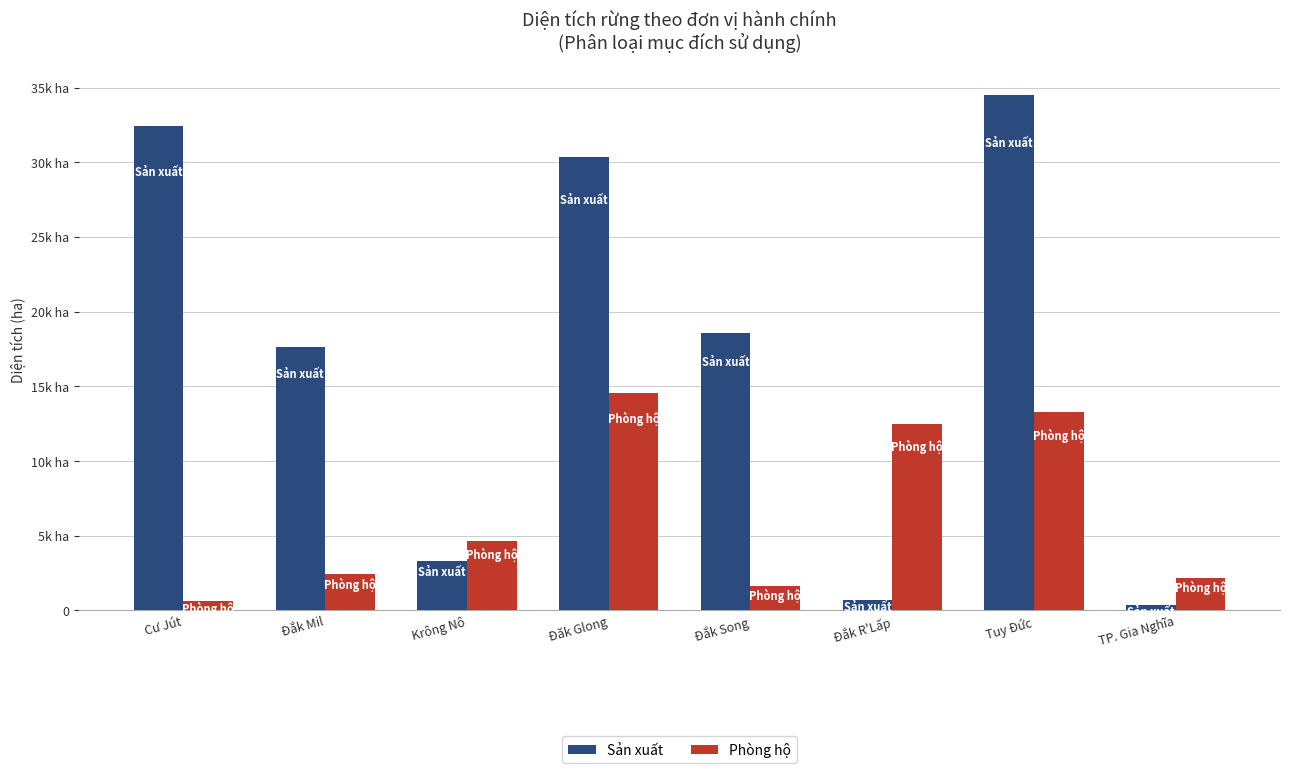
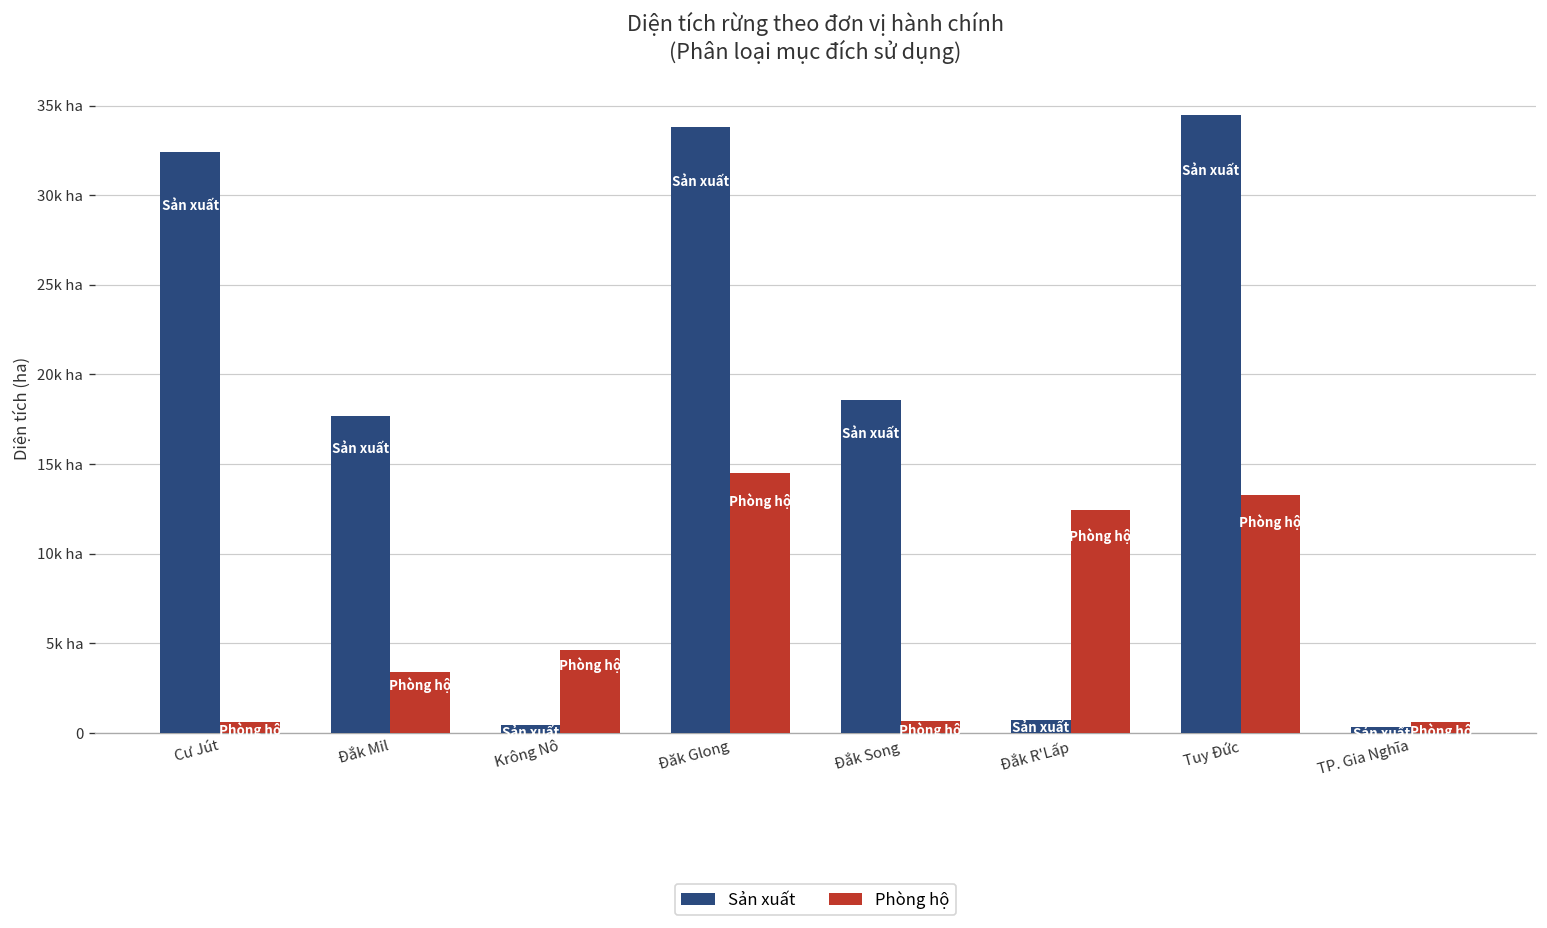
  {
    "Sản xuất": {
      "Cư Jút": "32.4k ha",
      "Đắk Mil": "17.7k ha",
-     "Krông Nô": "3.3k ha",
-     "Đăk Glong": "30.4k ha",
+     "Krông Nô": "0.4k ha",
+     "Đăk Glong": "33.8k ha",
      "Đắk Song": "18.6k ha",
      "Đắk R'Lấp": "0.7k ha",
      "Tuy Đức": "34.5k ha",
      "TP. Gia Nghĩa": "0.4k ha"
    },
    "Phòng hộ": {
      "Cư Jút": "0.6k ha",
-     "Đắk Mil": "2.4k ha",
+     "Đắk Mil": "3.4k ha",
      "Krông Nô": "4.6k ha",
      "Đăk Glong": "14.5k ha",
-     "Đắk Song": "1.6k ha",
+     "Đắk Song": "0.7k ha",
      "Đắk R'Lấp": "12.5k ha",
      "Tuy Đức": "13.3k ha",
-     "TP. Gia Nghĩa": "2.2k ha"
+     "TP. Gia Nghĩa": "0.6k ha"
    }
  }
